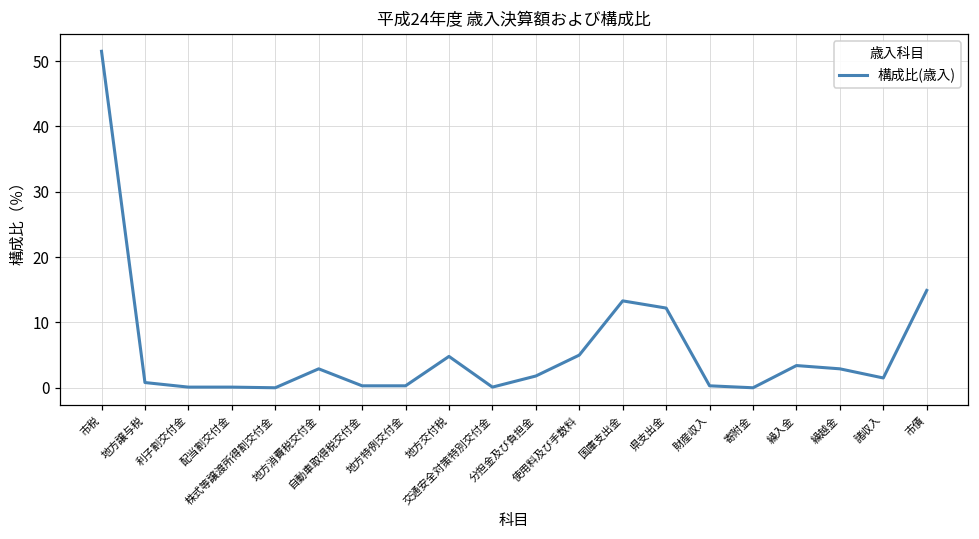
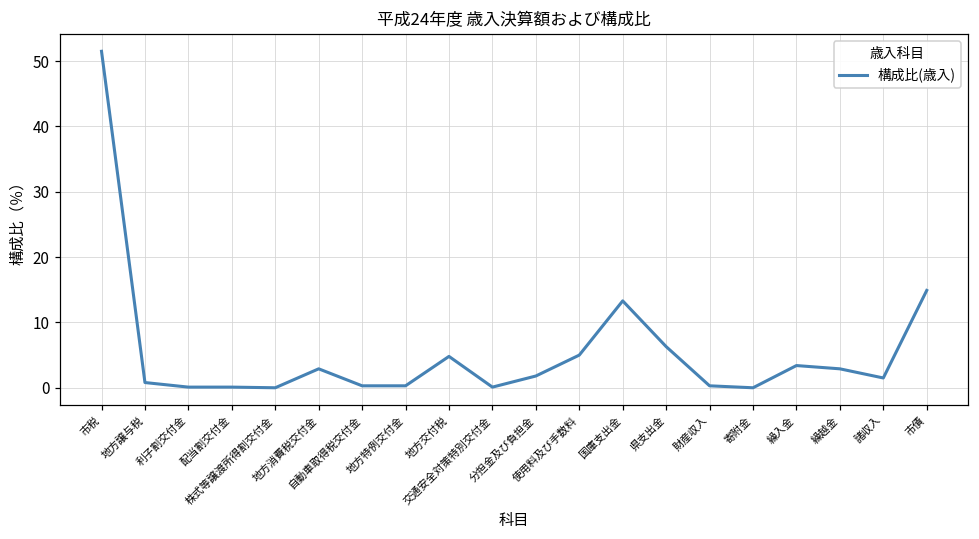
  {
    "市税": 52,
    "地方譲与税": 1,
    "利子割交付金": 0,
    "配当割交付金": 0,
    "株式等譲渡所得割交付金": 0,
    "地方消費税交付金": 3,
    "自動車取得税交付金": 0,
    "地方特例交付金": 0,
    "地方交付税": 5,
    "交通安全対策特別交付金": 0,
    "分担金及び負担金": 2,
    "使用料及び手数料": 5,
    "国庫支出金": 13,
-   "県支出金": 12,
+   "県支出金": 6,
    "財産収入": 0,
    "寄附金": 0,
    "繰入金": 3,
    "繰越金": 3,
    "諸収入": 2,
    "市債": 15
  }
